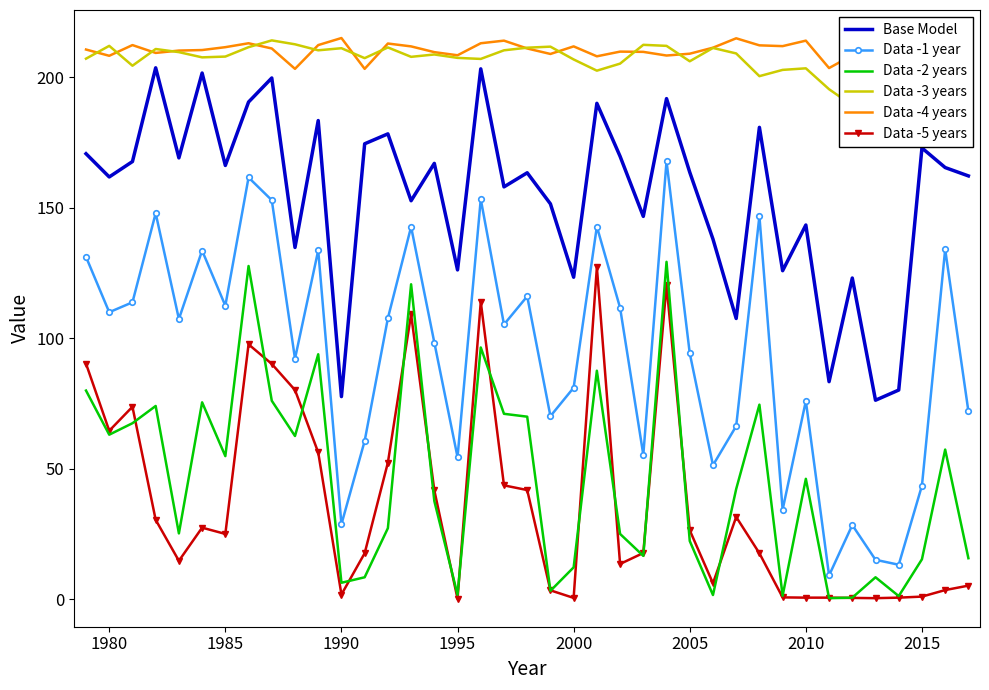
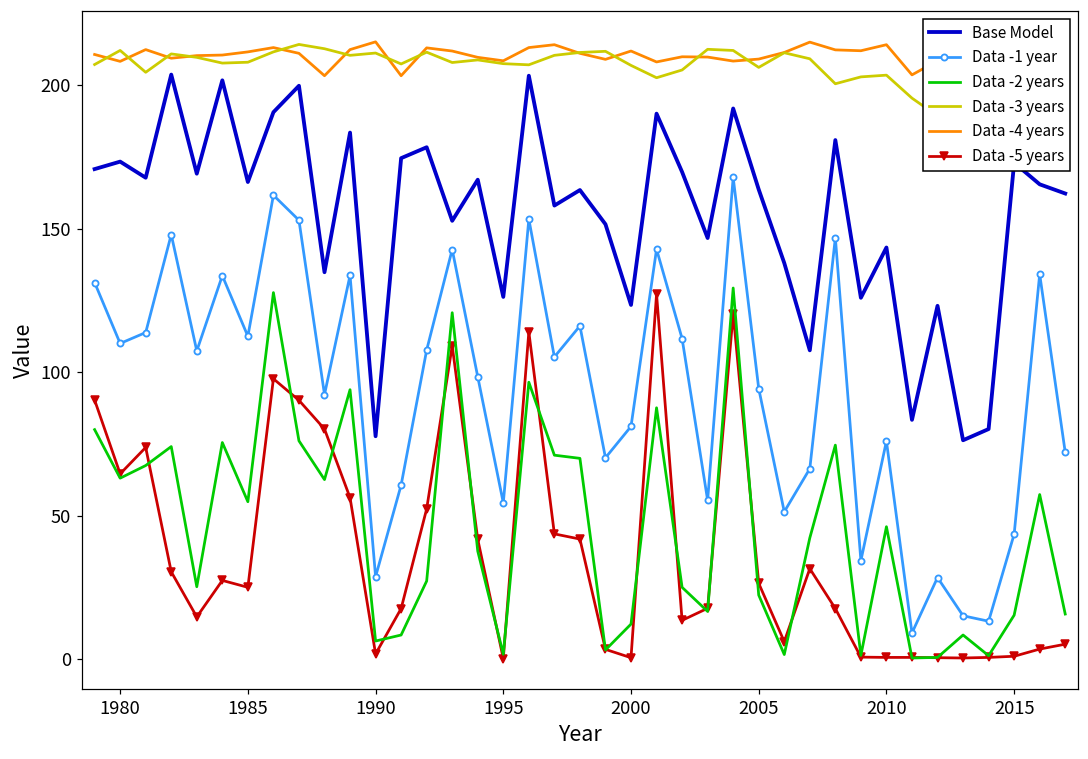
  {
    "Base Model": {
-     "1980": 162,
+     "1980": 173,
      "1985": 166,
      "1990": 78,
      "1995": 126,
      "2000": 123,
      "2005": 164,
      "2010": 143,
      "2015": 173
    },
    "Data -1 year": {
      "1980": 110,
      "1985": 113,
      "1990": 29,
      "1995": 55,
      "2000": 81,
      "2005": 94,
      "2010": 76,
      "2015": 44
    },
    "Data -2 years": {
      "1980": 63,
      "1985": 55,
      "1990": 6,
      "1995": 2,
      "2000": 12,
      "2005": 22,
      "2010": 46,
      "2015": 15
    },
    "Data -3 years": {
      "1980": 212,
      "1985": 208,
      "1990": 211,
      "1995": 207,
      "2000": 207,
      "2005": 206,
      "2010": 203
    },
    "Data -4 years": {
      "1980": 208,
      "1985": 212,
      "1990": 215,
      "1995": 208,
      "2000": 212,
      "2005": 209,
      "2010": 214
    },
    "Data -5 years": {
      "1980": 65,
      "1985": 25,
      "1990": 2,
      "1995": 0,
      "2000": 1,
      "2005": 27,
      "2010": 1,
      "2015": 1
    }
  }
